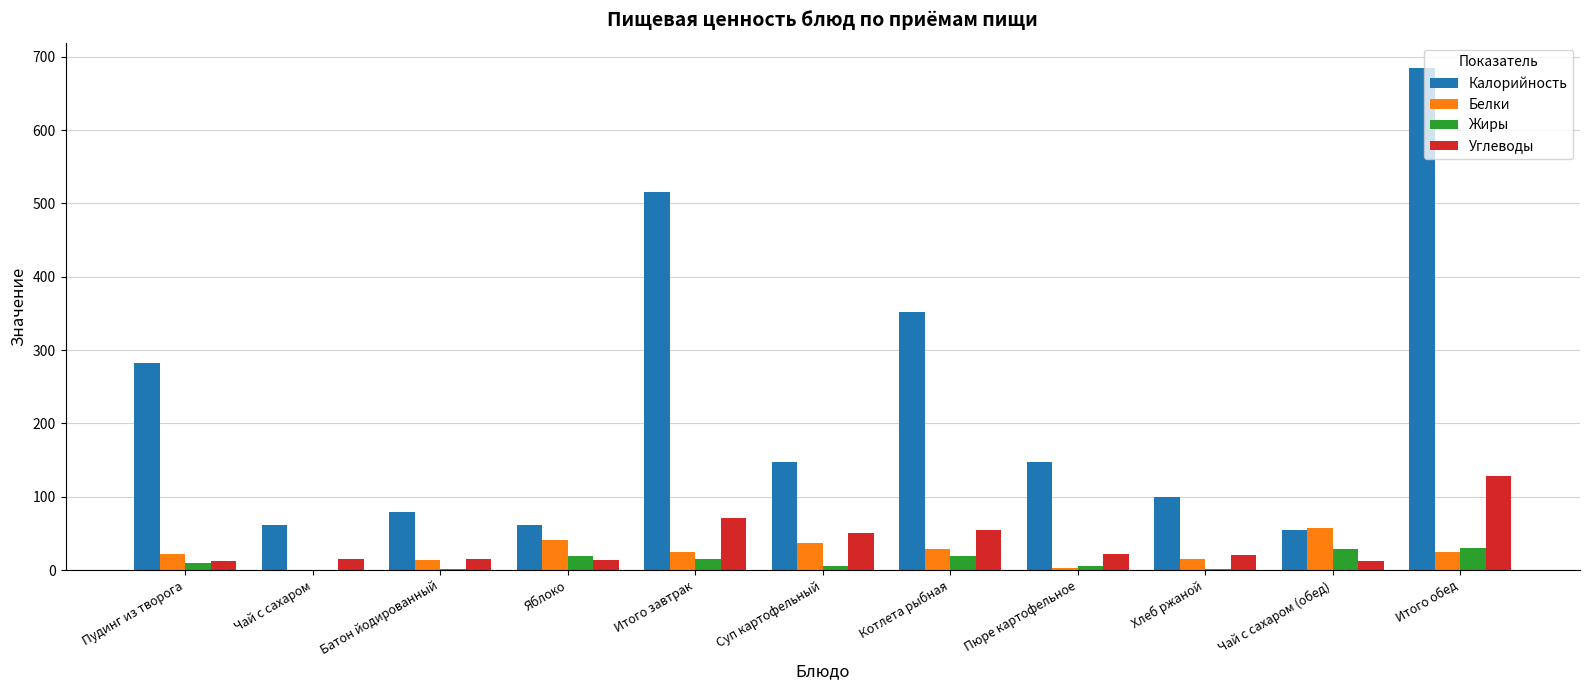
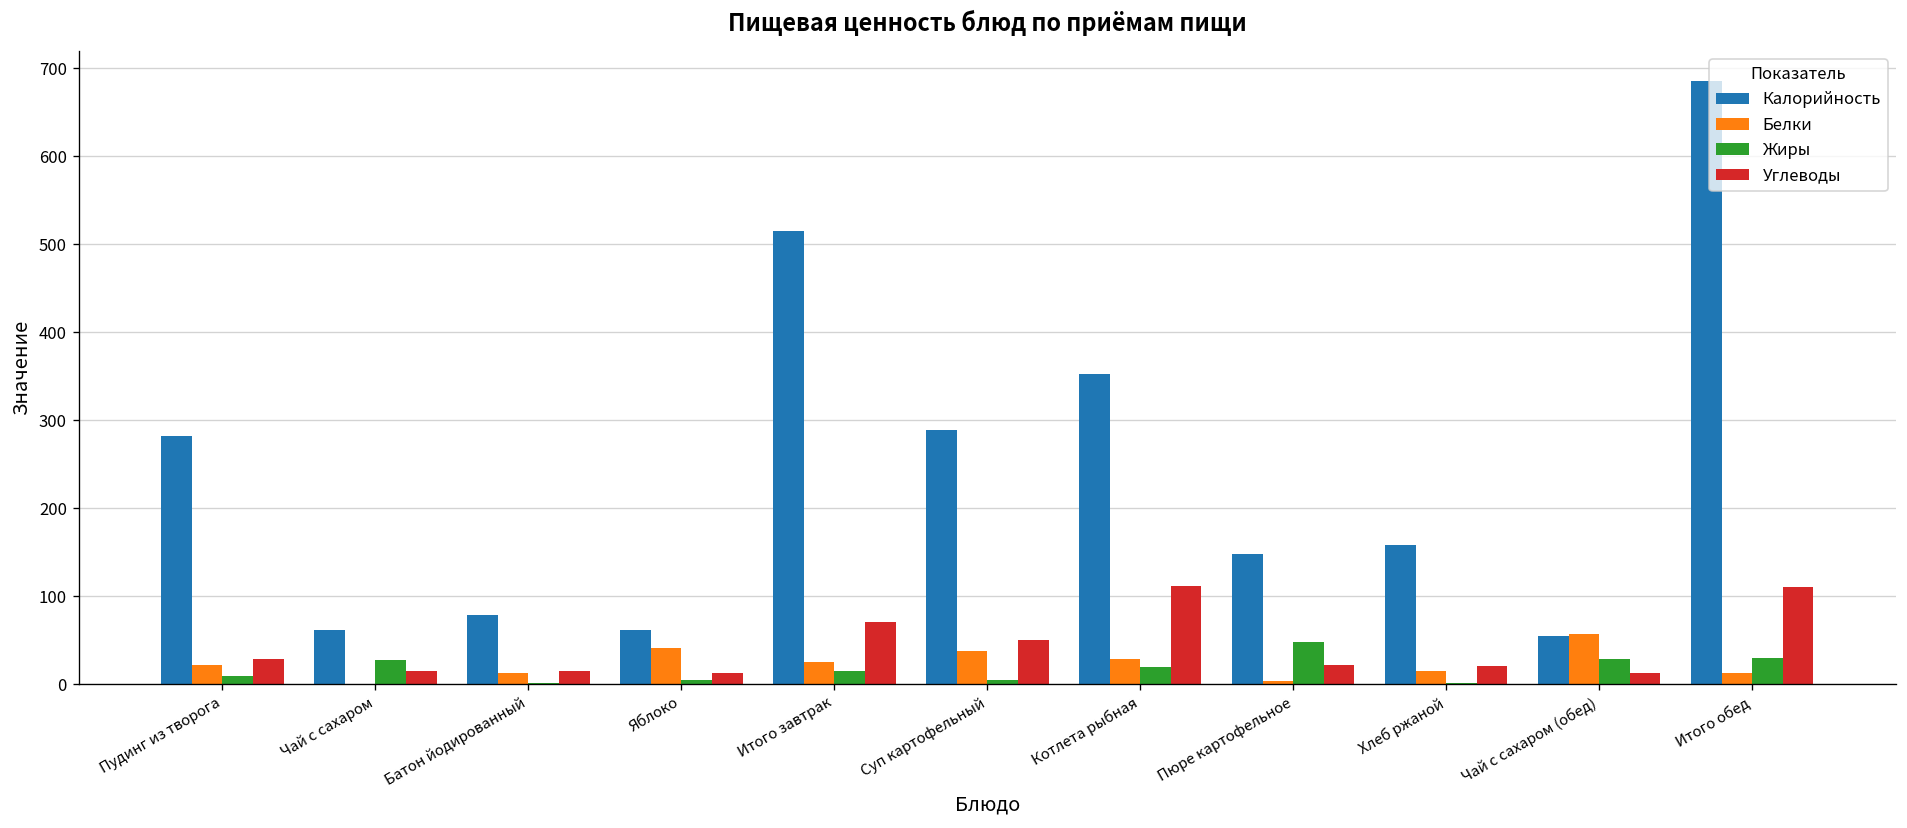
  {
    "Калорийность": {
      "Пудинг из творога": 280,
      "Чай с сахаром": 60,
      "Батон йодированный": 80,
      "Яблоко": 60,
      "Итого завтрак": 520,
-     "Суп картофельный": 150,
+     "Суп картофельный": 290,
      "Котлета рыбная": 350,
      "Пюре картофельное": 150,
-     "Хлеб ржаной": 100,
+     "Хлеб ржаной": 160,
      "Чай с сахаром (обед)": 60,
      "Итого обед": 690
    },
    "Белки": {
      "Пудинг из творога": 20,
      "Чай с сахаром": 0,
      "Батон йодированный": 10,
      "Яблоко": 40,
      "Итого завтрак": 30,
      "Суп картофельный": 40,
      "Котлета рыбная": 30,
      "Хлеб ржаной": 20,
      "Чай с сахаром (обед)": 60,
-     "Итого обед": 30
+     "Итого обед": 10
    },
    "Жиры": {
      "Пудинг из творога": 10,
-     "Чай с сахаром": 0,
-     "Яблоко": 20,
+     "Чай с сахаром": 30,
+     "Яблоко": 10,
      "Итого завтрак": 20,
      "Суп картофельный": 10,
      "Котлета рыбная": 20,
-     "Пюре картофельное": 10,
+     "Пюре картофельное": 50,
      "Чай с сахаром (обед)": 30,
      "Итого обед": 30
    },
    "Углеводы": {
-     "Пудинг из творога": 10,
+     "Пудинг из творога": 30,
      "Чай с сахаром": 20,
      "Батон йодированный": 20,
      "Яблоко": 10,
      "Итого завтрак": 70,
      "Суп картофельный": 50,
-     "Котлета рыбная": 60,
+     "Котлета рыбная": 110,
      "Пюре картофельное": 20,
      "Хлеб ржаной": 20,
      "Чай с сахаром (обед)": 10,
-     "Итого обед": 130
+     "Итого обед": 110
    }
  }
